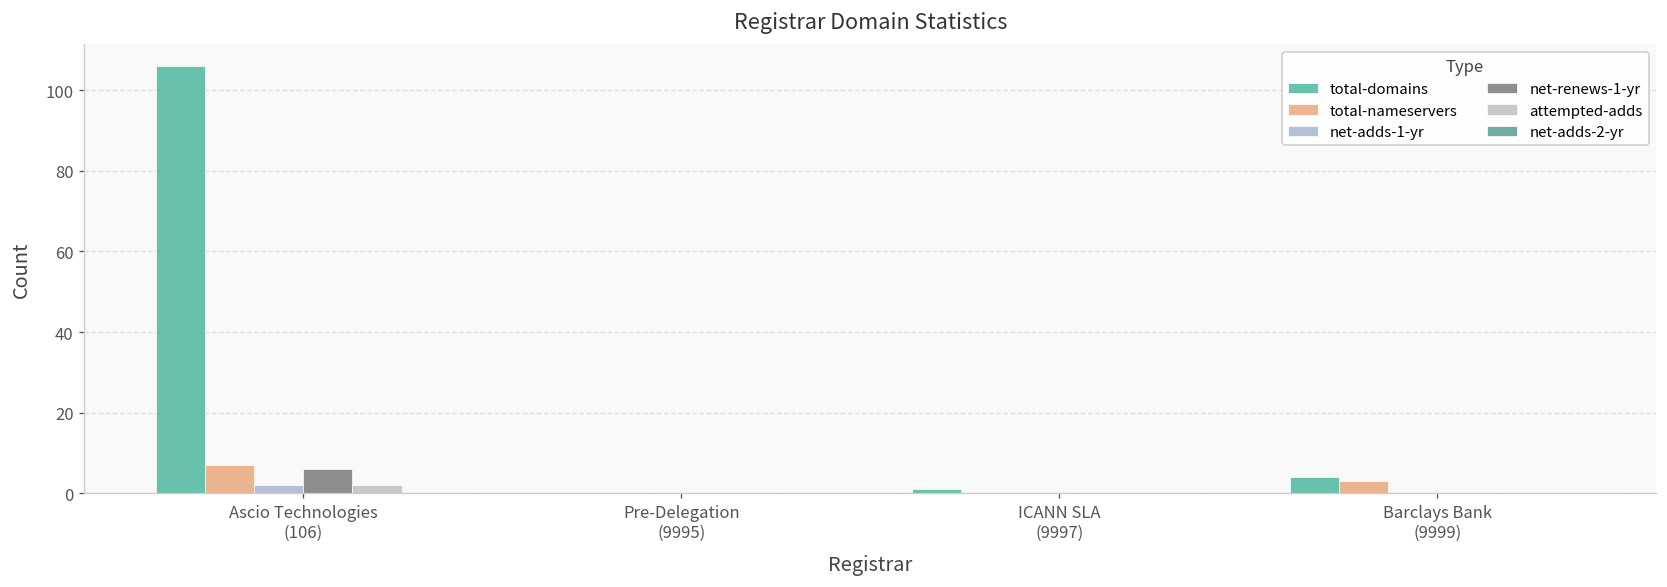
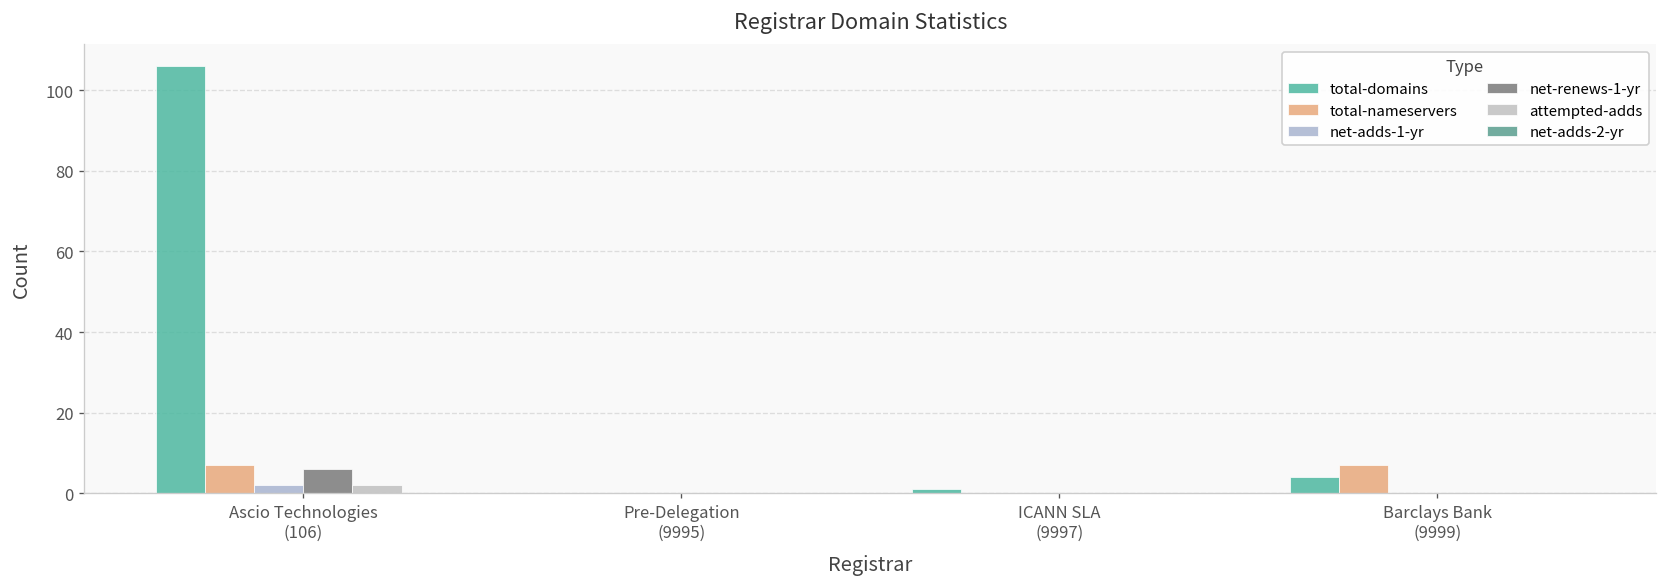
  {
    "total-nameservers": {
      "Ascio Technologies (106)": 7,
      "Pre-Delegation (9995)": 0,
      "ICANN SLA (9997)": 0,
-     "Barclays Bank (9999)": 3
+     "Barclays Bank (9999)": 7
    }
  }
